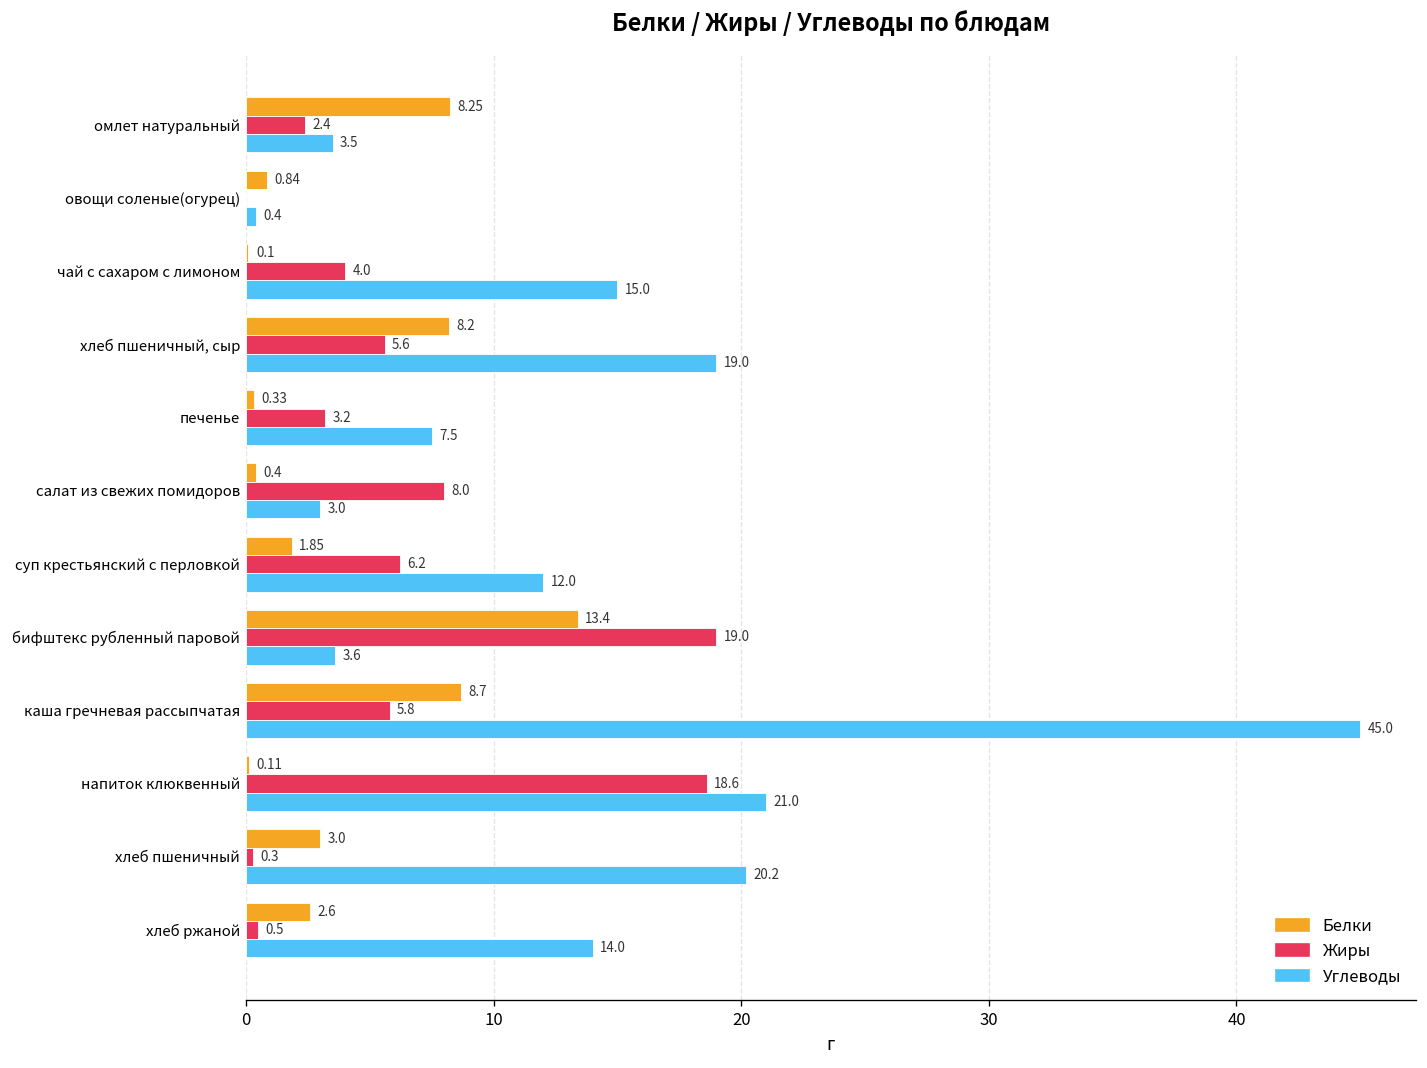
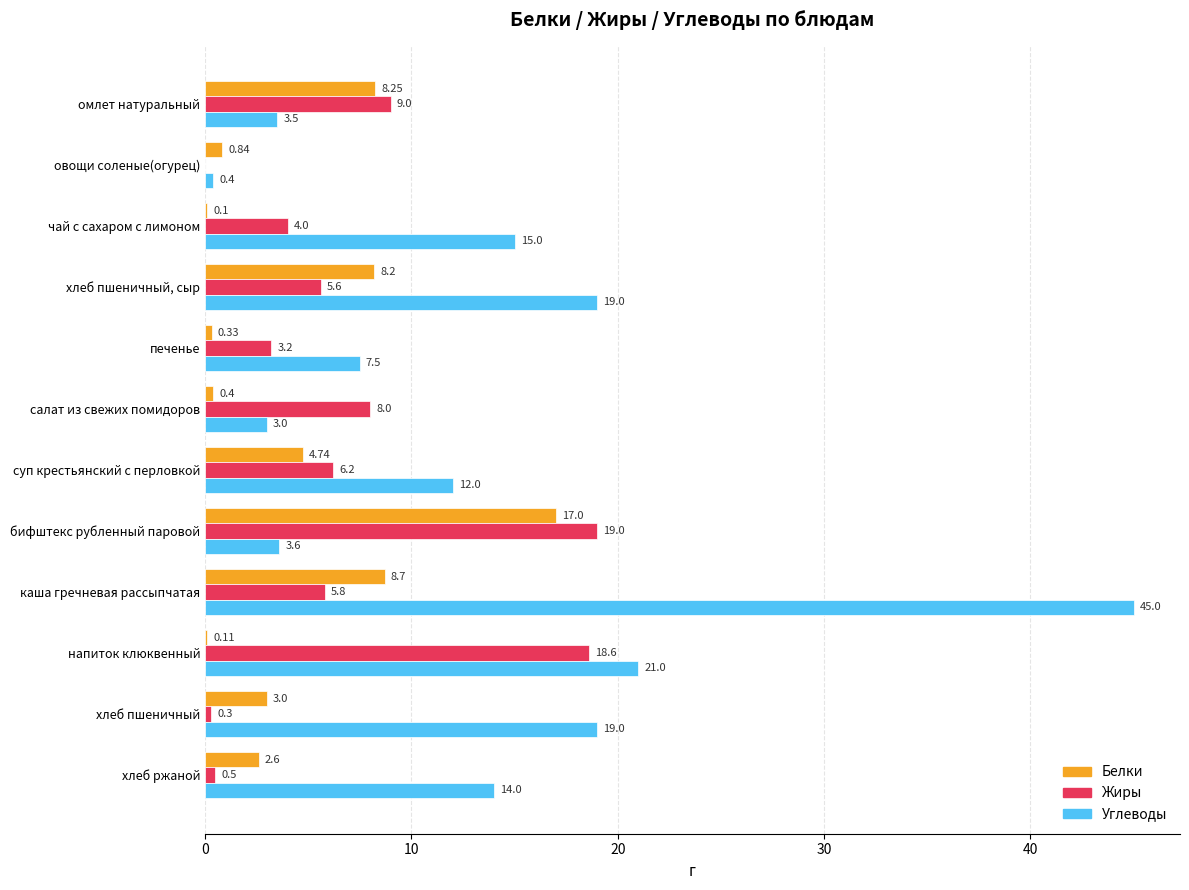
  {
    "Белки": {
      "омлет натуральный": 8.25,
      "овощи соленые(огурец)": 0.84,
      "чай с сахаром с лимоном": 0.1,
      "хлеб пшеничный, сыр": 8.2,
      "печенье": 0.33,
      "салат из свежих помидоров": 0.4,
-     "суп крестьянский с перловкой": 1.85,
-     "бифштекс рубленный паровой": 13.4,
+     "суп крестьянский с перловкой": 4.74,
+     "бифштекс рубленный паровой": 17.0,
      "каша гречневая рассыпчатая": 8.7,
      "напиток клюквенный": 0.11,
      "хлеб пшеничный": 3.0,
      "хлеб ржаной": 2.6
    },
    "Жиры": {
-     "омлет натуральный": 2.4,
+     "омлет натуральный": 9.0,
      "чай с сахаром с лимоном": 4.0,
      "хлеб пшеничный, сыр": 5.6,
      "печенье": 3.2,
      "салат из свежих помидоров": 8.0,
      "суп крестьянский с перловкой": 6.2,
      "бифштекс рубленный паровой": 19.0,
      "каша гречневая рассыпчатая": 5.8,
      "напиток клюквенный": 18.6,
      "хлеб пшеничный": 0.3,
      "хлеб ржаной": 0.5
    },
    "Углеводы": {
      "омлет натуральный": 3.5,
      "овощи соленые(огурец)": 0.4,
      "чай с сахаром с лимоном": 15.0,
      "хлеб пшеничный, сыр": 19.0,
      "печенье": 7.5,
      "салат из свежих помидоров": 3.0,
      "суп крестьянский с перловкой": 12.0,
      "бифштекс рубленный паровой": 3.6,
      "каша гречневая рассыпчатая": 45.0,
      "напиток клюквенный": 21.0,
-     "хлеб пшеничный": 20.2,
+     "хлеб пшеничный": 19.0,
      "хлеб ржаной": 14.0
    }
  }
